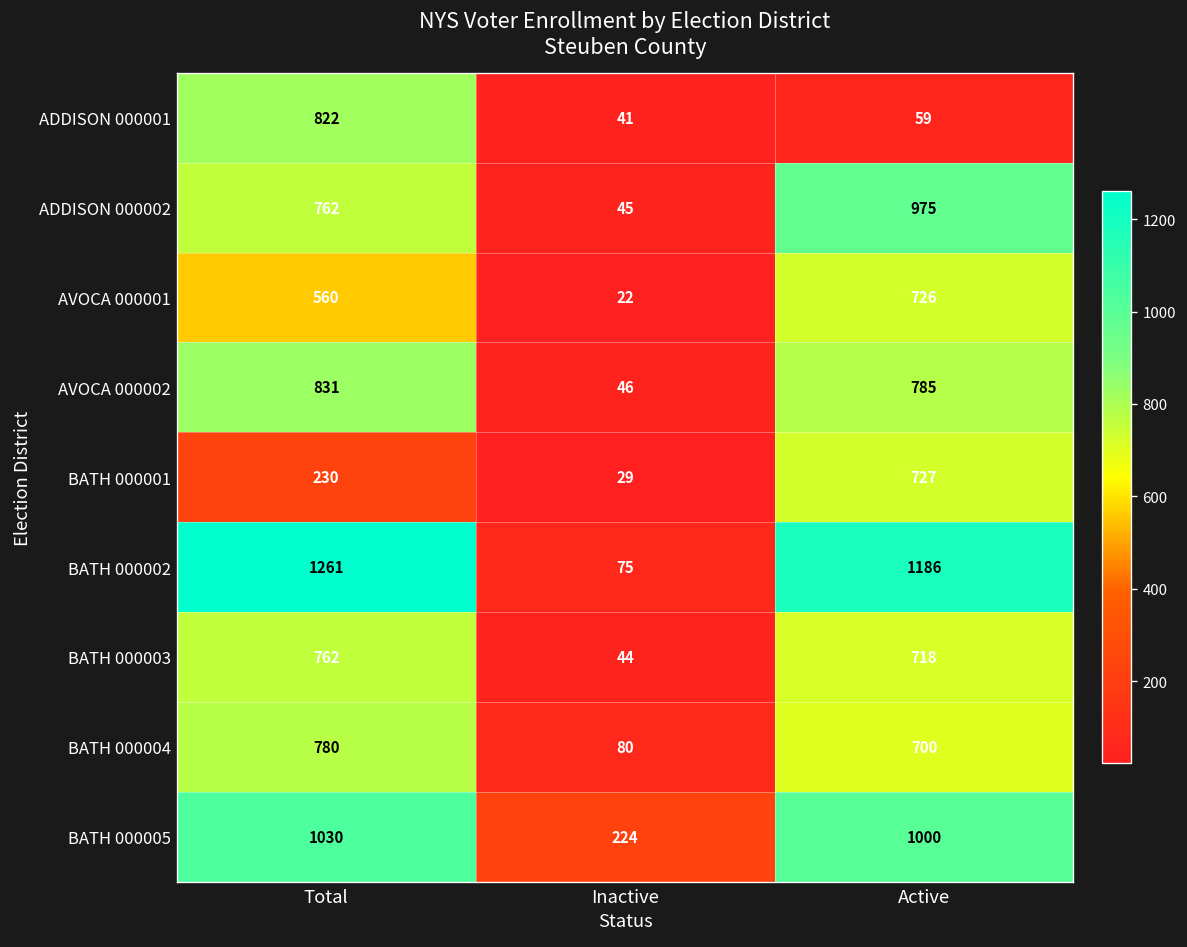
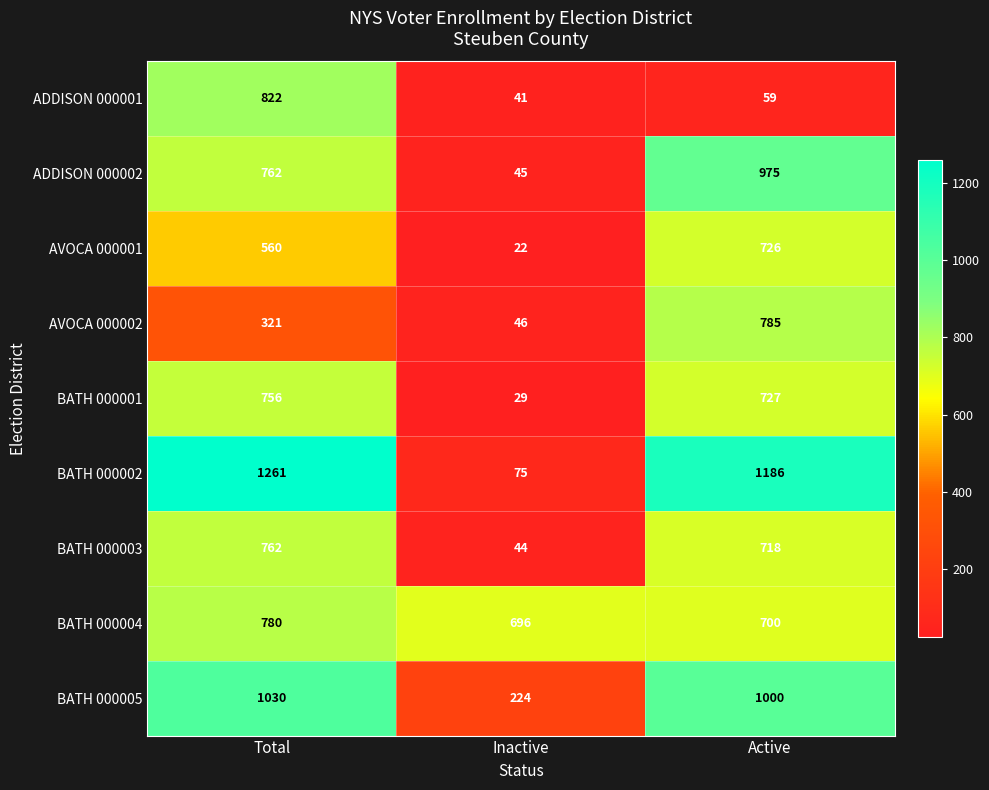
  {
    "ADDISON 000001": {
      "Total": 822,
      "Inactive": 41,
      "Active": 59
    },
    "ADDISON 000002": {
      "Total": 762,
      "Inactive": 45,
      "Active": 975
    },
    "AVOCA 000001": {
      "Total": 560,
      "Inactive": 22,
      "Active": 726
    },
    "AVOCA 000002": {
-     "Total": 831,
+     "Total": 321,
      "Inactive": 46,
      "Active": 785
    },
    "BATH 000001": {
-     "Total": 230,
+     "Total": 756,
      "Inactive": 29,
      "Active": 727
    },
    "BATH 000002": {
      "Total": 1261,
      "Inactive": 75,
      "Active": 1186
    },
    "BATH 000003": {
      "Total": 762,
      "Inactive": 44,
      "Active": 718
    },
    "BATH 000004": {
      "Total": 780,
-     "Inactive": 80,
+     "Inactive": 696,
      "Active": 700
    },
    "BATH 000005": {
      "Total": 1030,
      "Inactive": 224,
      "Active": 1000
    }
  }
